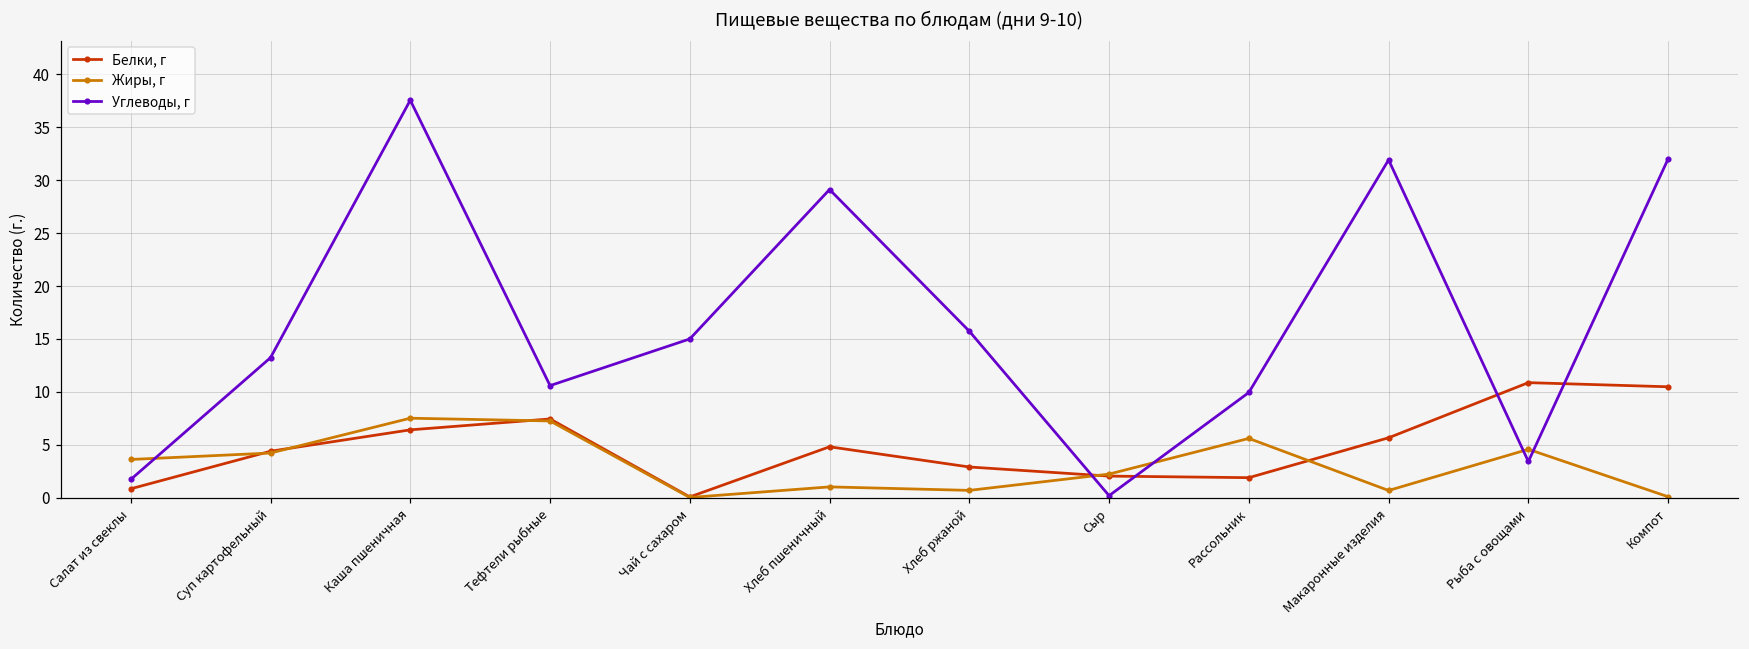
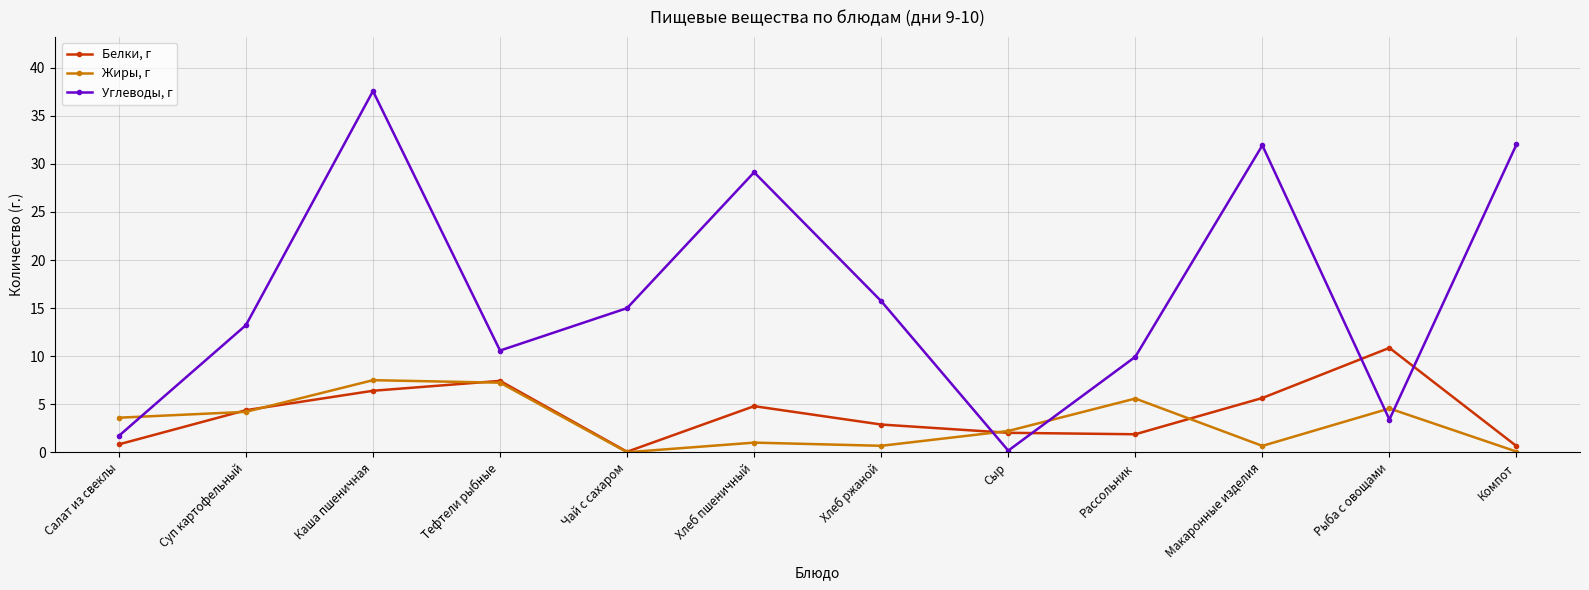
  {
    "Белки, г": {
      "Салат из свеклы": 1,
      "Каша пшеничная": 6,
      "Хлеб пшеничный": 5,
      "Хлеб ржаной": 3,
      "Рассольник": 2,
      "Макаронные изделия": 6,
      "Рыба с овощами": 11,
-     "Компот": 10
+     "Компот": 1
    },
    "Жиры, г": {
      "Салат из свеклы": 4,
      "Каша пшеничная": 8,
      "Хлеб пшеничный": 1,
      "Хлеб ржаной": 1,
      "Рассольник": 6,
      "Макаронные изделия": 1,
      "Рыба с овощами": 5,
      "Компот": 0
    },
    "Углеводы, г": {
      "Салат из свеклы": 2,
      "Суп картофельный": 13,
      "Каша пшеничная": 38,
      "Тефтели рыбные": 11,
      "Чай с сахаром": 15,
      "Хлеб пшеничный": 29,
      "Хлеб ржаной": 16,
      "Сыр": 0,
      "Рассольник": 10,
      "Макаронные изделия": 32,
      "Рыба с овощами": 3,
      "Компот": 32
    }
  }
